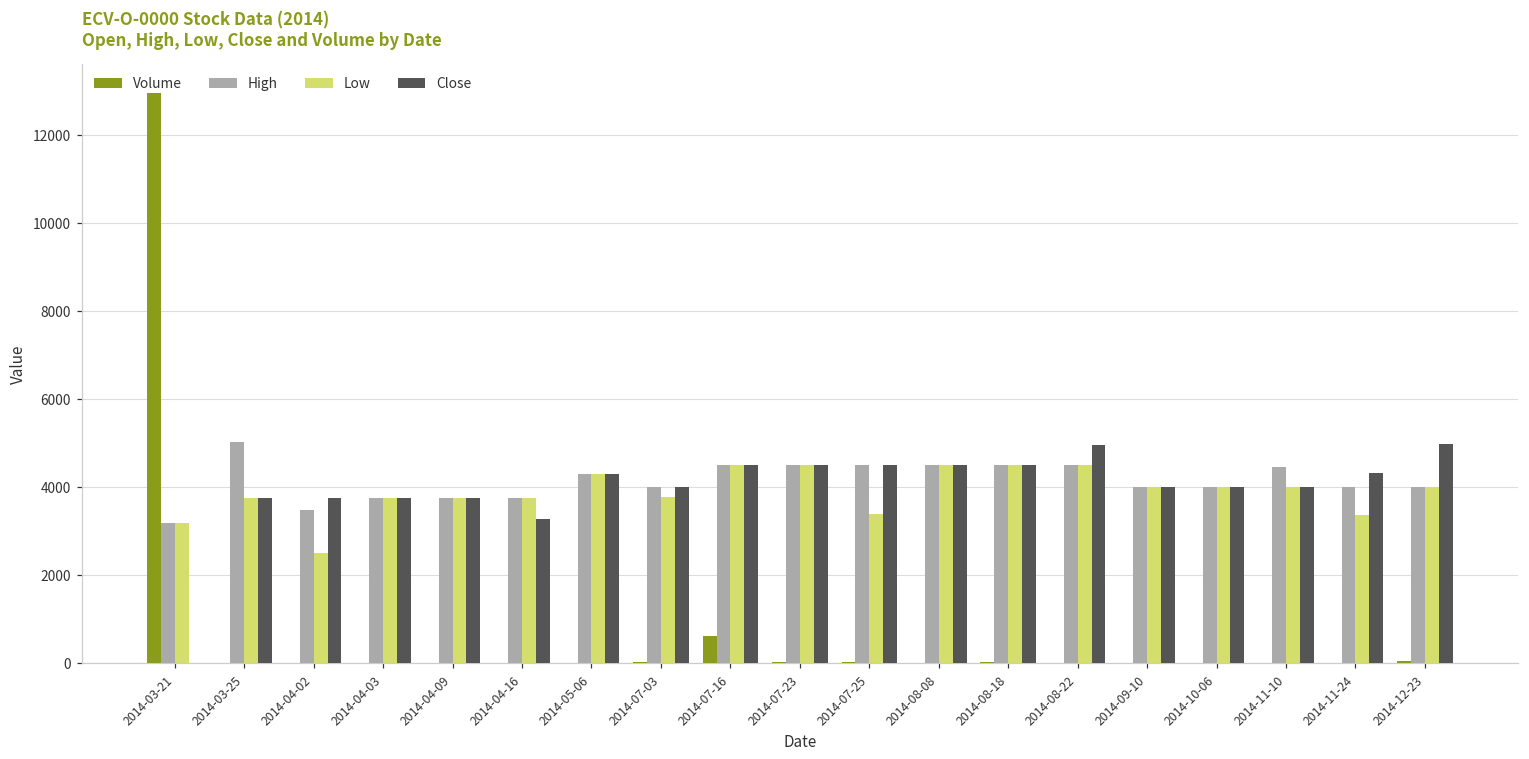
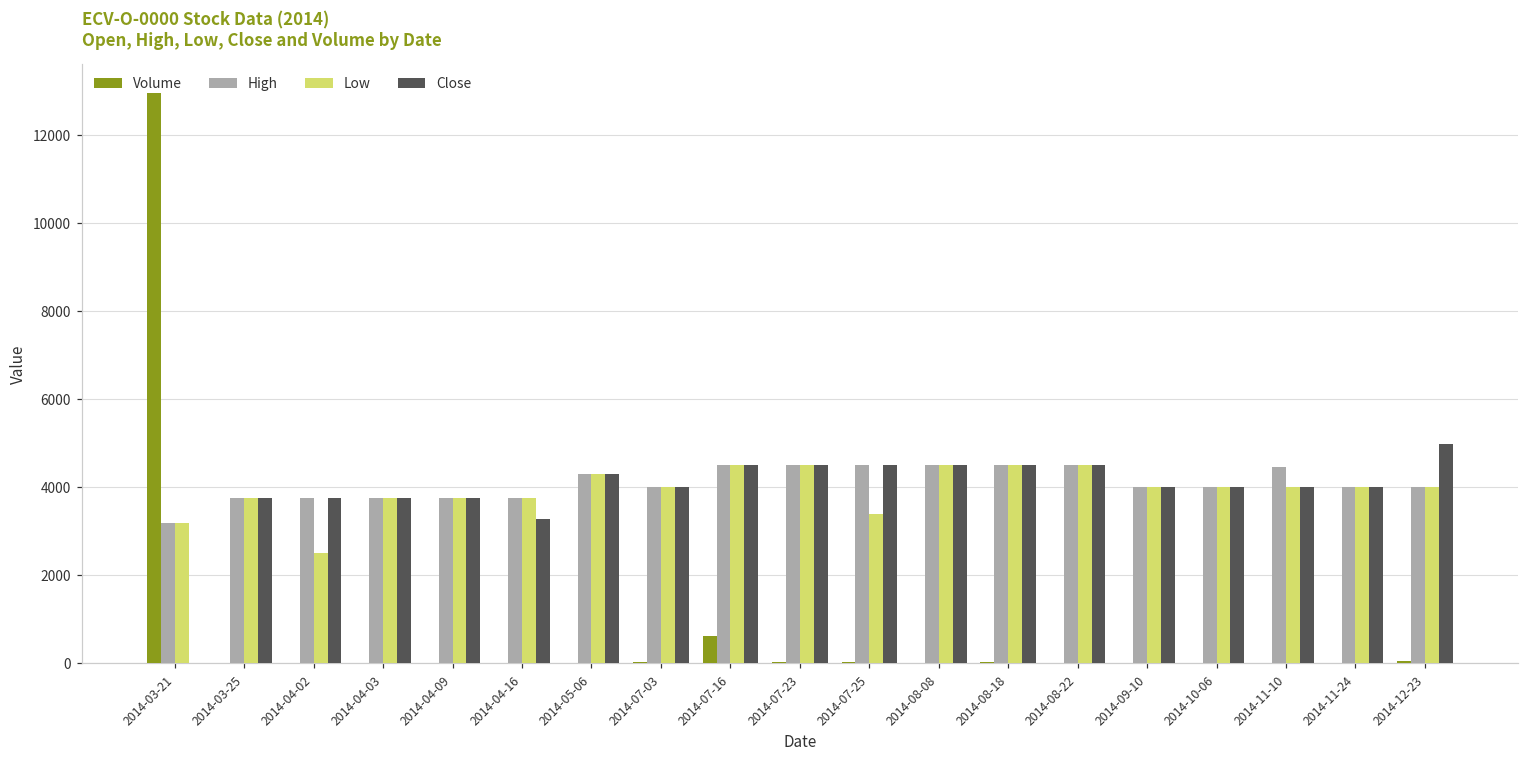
  {
    "Volume": {
      "2014-03-21": 13000,
      "2014-07-16": 600
    },
    "High": {
      "2014-03-21": 3200,
-     "2014-03-25": 5000,
-     "2014-04-02": 3500,
+     "2014-03-25": 3800,
+     "2014-04-02": 3800,
      "2014-04-03": 3800,
      "2014-04-09": 3800,
      "2014-04-16": 3800,
      "2014-05-06": 4300,
      "2014-07-03": 4000,
      "2014-07-16": 4500,
      "2014-07-23": 4500,
      "2014-07-25": 4500,
      "2014-08-08": 4500,
      "2014-08-18": 4500,
      "2014-08-22": 4500,
      "2014-09-10": 4000,
      "2014-10-06": 4000,
      "2014-11-10": 4500,
      "2014-11-24": 4000,
      "2014-12-23": 4000
    },
    "Low": {
      "2014-03-21": 3200,
      "2014-03-25": 3800,
      "2014-04-02": 2500,
      "2014-04-03": 3800,
      "2014-04-09": 3800,
      "2014-04-16": 3800,
      "2014-05-06": 4300,
-     "2014-07-03": 3800,
+     "2014-07-03": 4000,
      "2014-07-16": 4500,
      "2014-07-23": 4500,
      "2014-07-25": 3400,
      "2014-08-08": 4500,
      "2014-08-18": 4500,
      "2014-08-22": 4500,
      "2014-09-10": 4000,
      "2014-10-06": 4000,
      "2014-11-10": 4000,
-     "2014-11-24": 3400,
+     "2014-11-24": 4000,
      "2014-12-23": 4000
    },
    "Close": {
      "2014-03-21": 0,
      "2014-03-25": 3800,
      "2014-04-02": 3800,
      "2014-04-03": 3800,
      "2014-04-09": 3800,
      "2014-04-16": 3300,
      "2014-05-06": 4300,
      "2014-07-03": 4000,
      "2014-07-16": 4500,
      "2014-07-23": 4500,
      "2014-07-25": 4500,
      "2014-08-08": 4500,
      "2014-08-18": 4500,
-     "2014-08-22": 5000,
+     "2014-08-22": 4500,
      "2014-09-10": 4000,
      "2014-10-06": 4000,
      "2014-11-10": 4000,
-     "2014-11-24": 4300,
+     "2014-11-24": 4000,
      "2014-12-23": 5000
    }
  }
